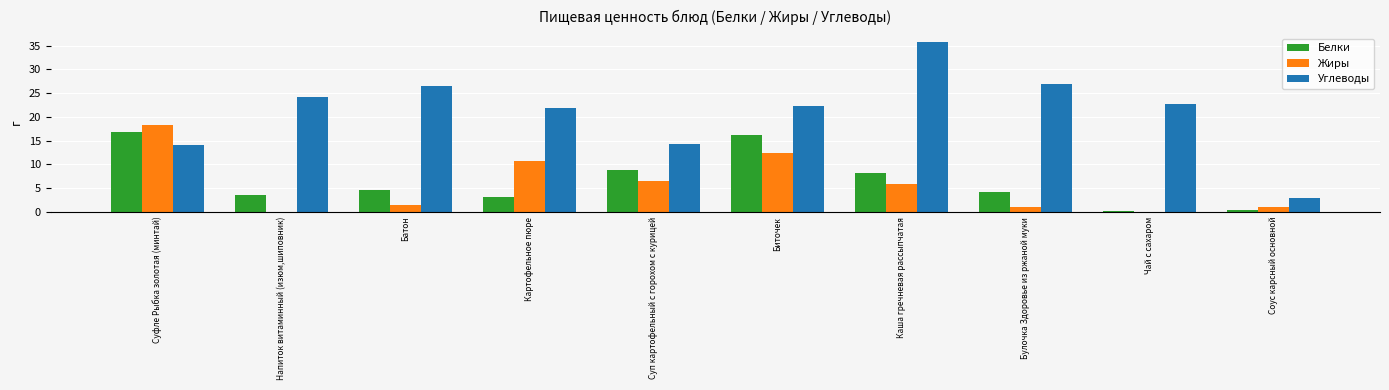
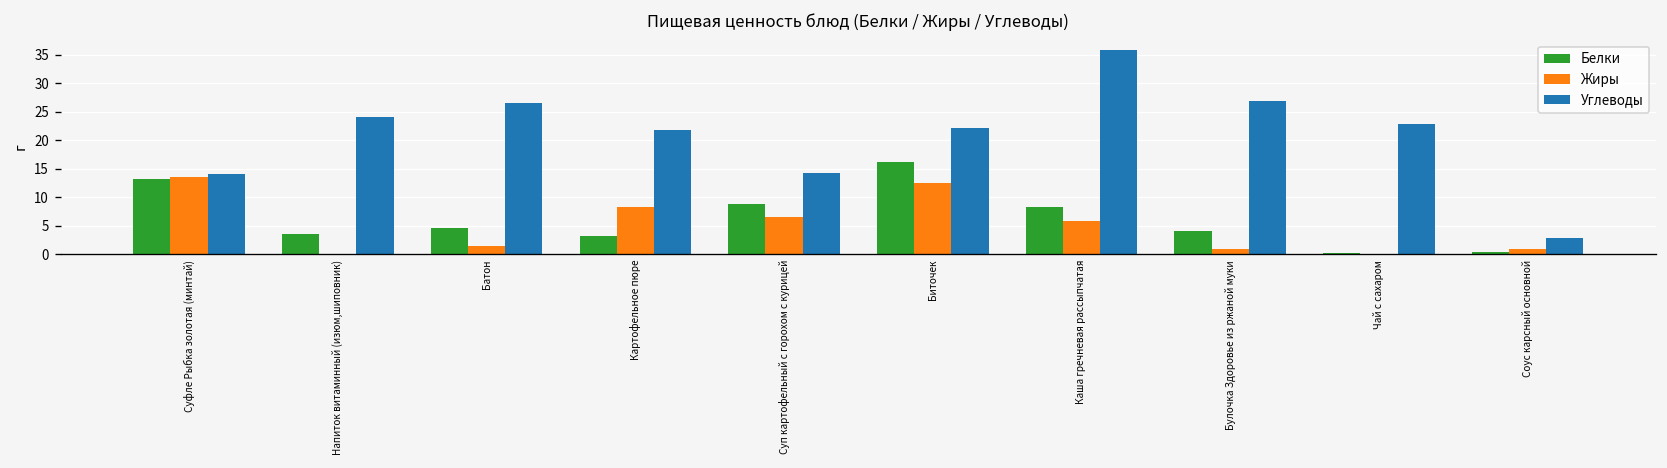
  {
    "Белки": {
-     "Суфле Рыбка золотая (минтай)": 17,
+     "Суфле Рыбка золотая (минтай)": 13,
      "Напиток витаминный (изюм,шиповник)": 4,
      "Батон": 5,
      "Картофельное пюре": 3,
      "Суп картофельный с горохом с курицей": 9,
      "Биточек": 16,
      "Каша гречневая рассыпчатая": 8,
      "Булочка Здоровье из ржаной муки": 4
    },
    "Жиры": {
-     "Суфле Рыбка золотая (минтай)": 18,
+     "Суфле Рыбка золотая (минтай)": 14,
      "Напиток витаминный (изюм,шиповник)": 0,
      "Батон": 1,
-     "Картофельное пюре": 11,
+     "Картофельное пюре": 8,
      "Суп картофельный с горохом с курицей": 7,
      "Биточек": 12,
      "Каша гречневая рассыпчатая": 6,
      "Булочка Здоровье из ржаной муки": 1,
      "Чай с сахаром": 0,
      "Соус карсный основной": 1
    },
    "Углеводы": {
      "Суфле Рыбка золотая (минтай)": 14,
      "Напиток витаминный (изюм,шиповник)": 24,
      "Батон": 27,
      "Картофельное пюре": 22,
      "Суп картофельный с горохом с курицей": 14,
      "Биточек": 22,
      "Каша гречневая рассыпчатая": 36,
      "Булочка Здоровье из ржаной муки": 27,
      "Чай с сахаром": 23,
      "Соус карсный основной": 3
    }
  }
